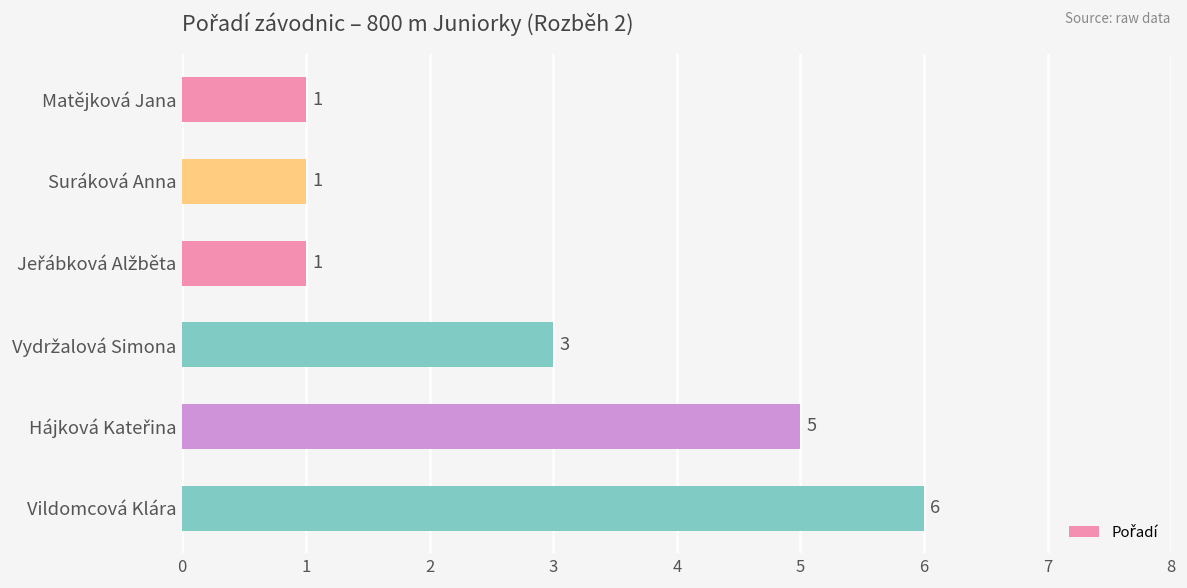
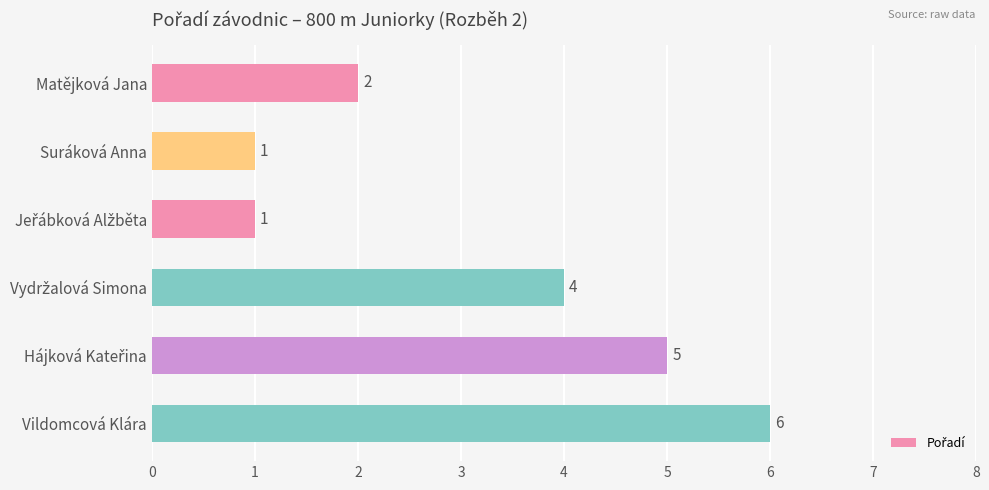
  {
-   "Matějková Jana": 1,
+   "Matějková Jana": 2,
    "Suráková Anna": 1,
    "Jeřábková Alžběta": 1,
-   "Vydržalová Simona": 3,
+   "Vydržalová Simona": 4,
    "Hájková Kateřina": 5,
    "Vildomcová Klára": 6
  }
